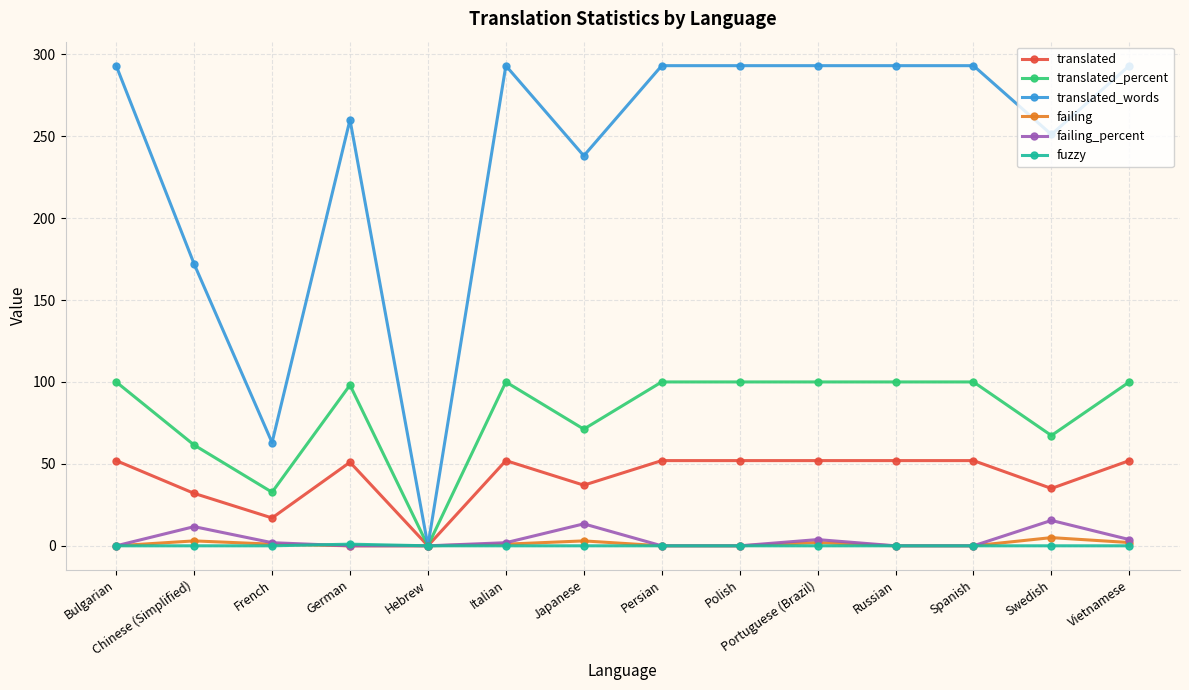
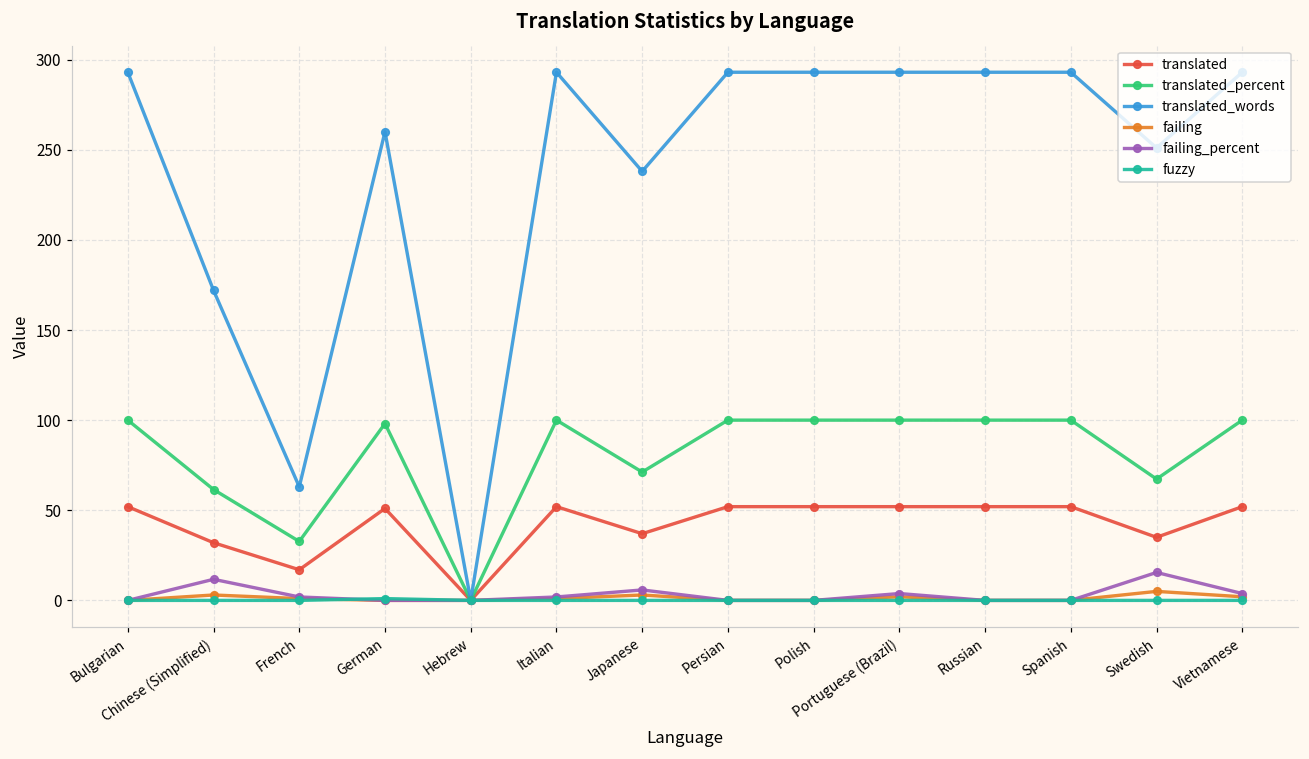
  {
    "translated_words": {
      "Bulgarian": 293,
      "Chinese (Simplified)": 172,
      "French": 63,
      "German": 260,
      "Italian": 293,
      "Japanese": 238,
      "Persian": 293,
      "Polish": 293,
      "Portuguese (Brazil)": 293,
      "Russian": 293,
      "Spanish": 293
    },
    "failing_percent": {
      "Chinese (Simplified)": 12,
-     "Japanese": 13,
+     "Japanese": 6,
      "Portuguese (Brazil)": 4,
      "Swedish": 16,
      "Vietnamese": 4
    }
  }
